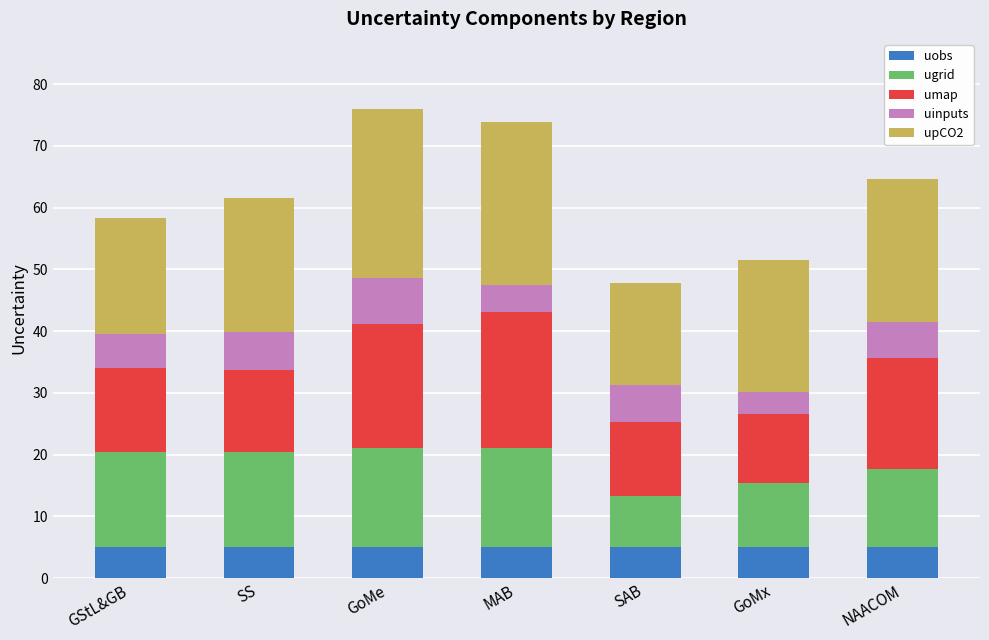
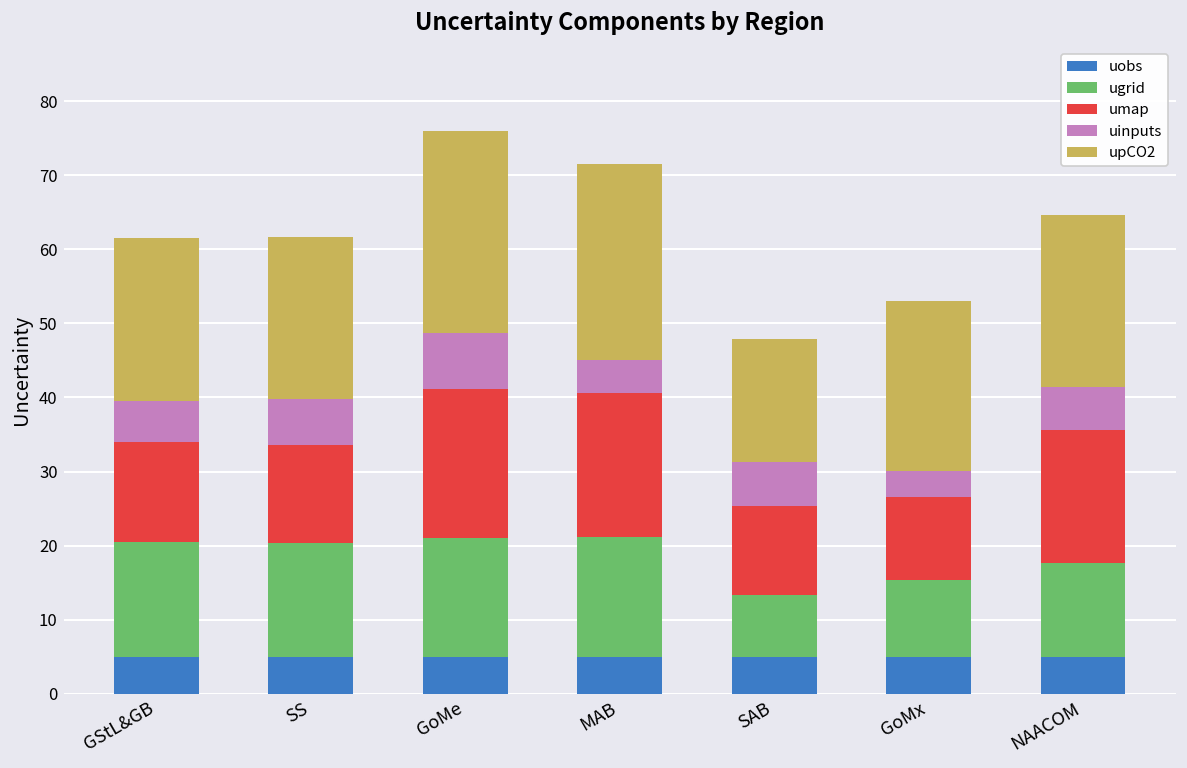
  {
    "uobs": {
      "GStL&GB": 5,
      "SS": 5,
      "GoMe": 5,
      "MAB": 5,
      "SAB": 5,
      "GoMx": 5,
      "NAACOM": 5
    },
    "ugrid": {
      "GStL&GB": 15,
      "SS": 15,
      "GoMe": 16,
      "MAB": 16,
      "SAB": 8,
      "GoMx": 10,
      "NAACOM": 13
    },
    "umap": {
      "GStL&GB": 14,
      "SS": 13,
      "GoMe": 20,
-     "MAB": 22,
+     "MAB": 19,
      "SAB": 12,
      "GoMx": 11,
      "NAACOM": 18
    },
    "uinputs": {
      "GStL&GB": 6,
      "SS": 6,
      "GoMe": 8,
      "MAB": 4,
      "SAB": 6,
      "GoMx": 4,
      "NAACOM": 6
    },
    "upCO2": {
-     "GStL&GB": 19,
+     "GStL&GB": 22,
      "SS": 22,
      "GoMe": 27,
      "MAB": 26,
      "SAB": 17,
-     "GoMx": 21,
+     "GoMx": 23,
      "NAACOM": 23
    }
  }
